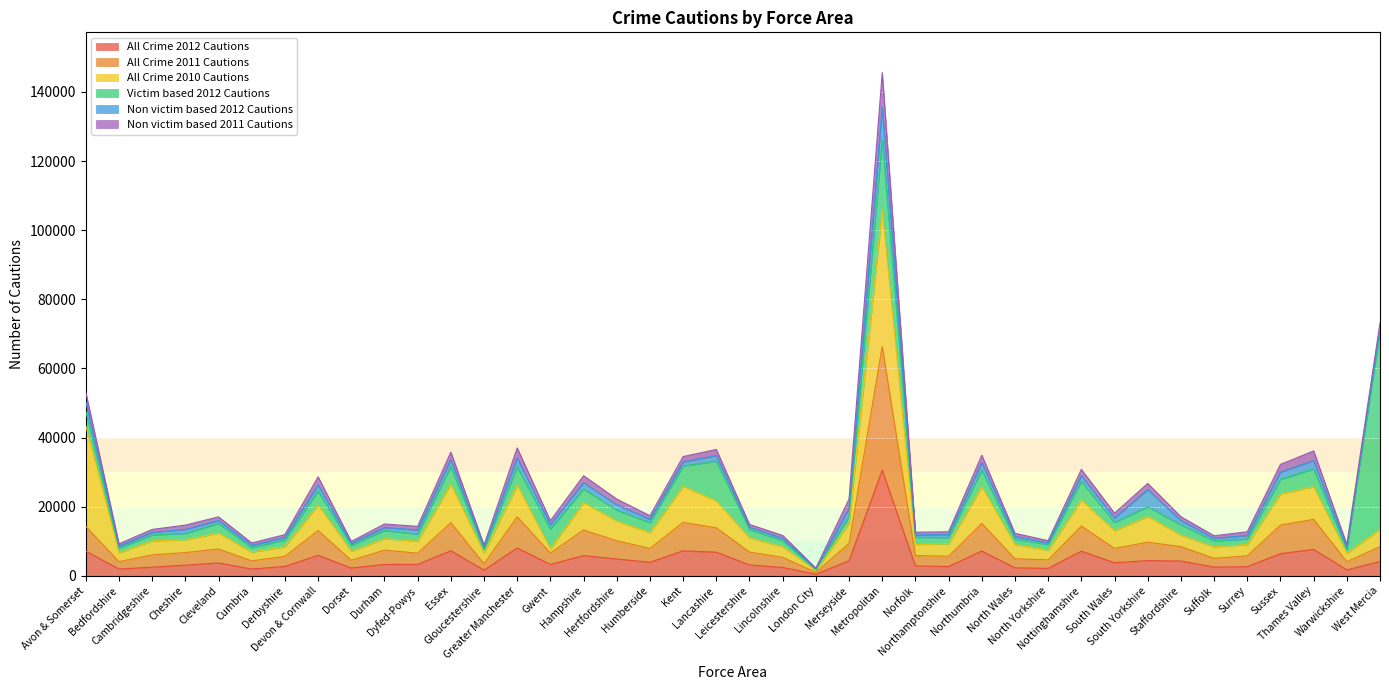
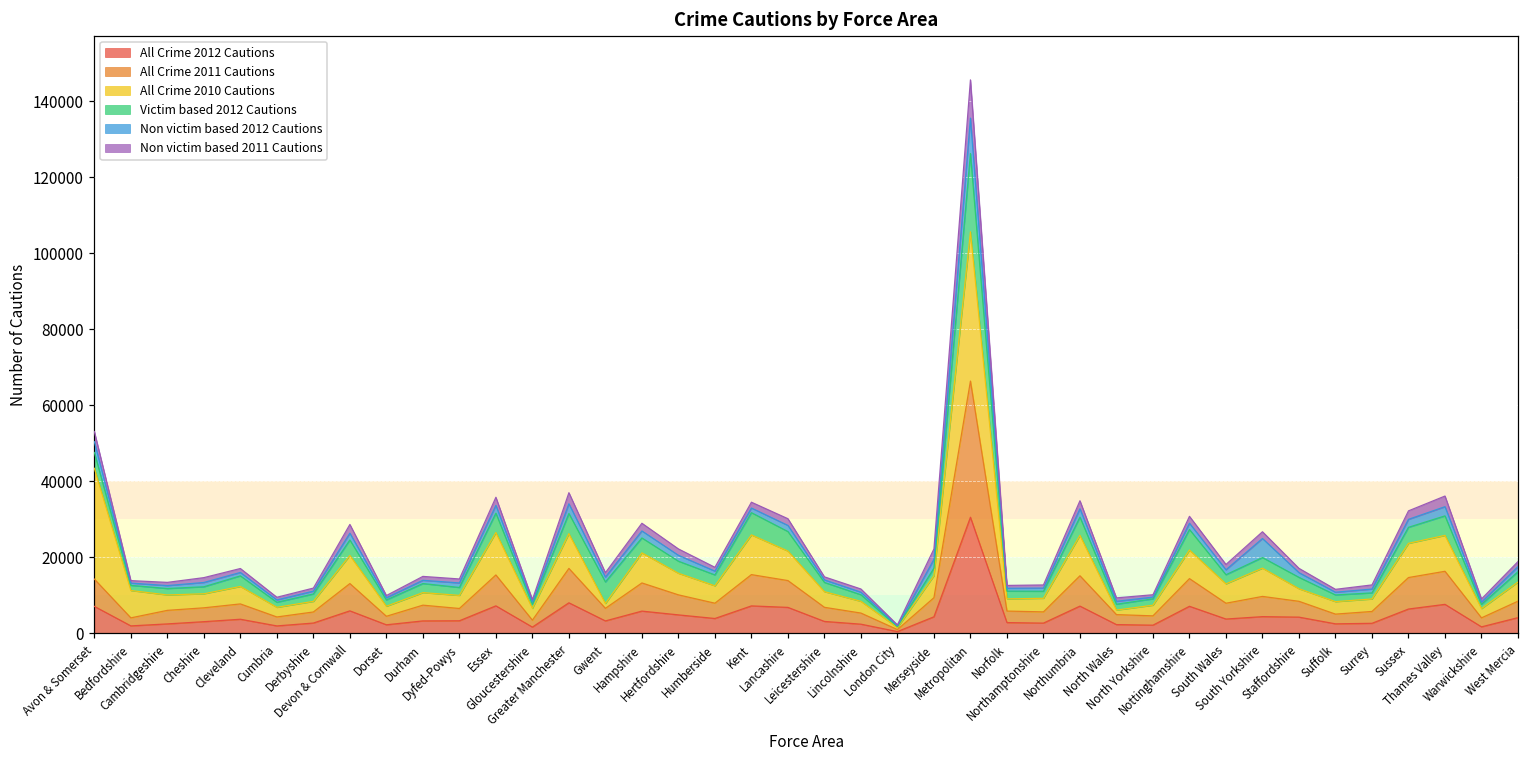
  {
    "All Crime 2010 Cautions": {
      "Avon & Somerset": 29000,
-     "Bedfordshire": 3000,
+     "Bedfordshire": 7000,
      "Cambridgeshire": 4000,
      "Cheshire": 4000,
      "Cleveland": 5000,
      "Cumbria": 3000,
      "Derbyshire": 3000,
      "Devon & Cornwall": 7000,
      "Dorset": 3000,
      "Durham": 3000,
      "Dyfed-Powys": 3000,
      "Essex": 11000,
      "Gloucestershire": 3000,
      "Greater Manchester": 9000,
      "Gwent": 1000,
      "Hampshire": 8000,
      "Hertfordshire": 6000,
      "Humberside": 5000,
      "Kent": 10000,
      "Lancashire": 8000,
      "Leicestershire": 4000,
      "Lincolnshire": 3000,
      "Merseyside": 6000,
      "Metropolitan": 39000,
      "Norfolk": 3000,
      "Northamptonshire": 4000,
      "Northumbria": 11000,
-     "North Wales": 4000,
+     "North Wales": 1000,
      "North Yorkshire": 3000,
      "Nottinghamshire": 8000,
      "South Wales": 5000,
      "South Yorkshire": 7000,
      "Staffordshire": 3000,
      "Suffolk": 3000,
      "Surrey": 3000,
      "Sussex": 9000,
      "Thames Valley": 9000,
      "Warwickshire": 2000,
      "West Mercia": 5000
    },
    "Victim based 2012 Cautions": {
      "Avon & Somerset": 4000,
      "Cambridgeshire": 2000,
      "Cheshire": 2000,
      "Cleveland": 3000,
      "Derbyshire": 2000,
      "Devon & Cornwall": 4000,
      "Durham": 2000,
      "Dyfed-Powys": 2000,
      "Essex": 5000,
      "Greater Manchester": 5000,
      "Gwent": 6000,
      "Hampshire": 4000,
      "Hertfordshire": 3000,
      "Humberside": 3000,
      "Kent": 6000,
-     "Lancashire": 12000,
+     "Lancashire": 5000,
      "Merseyside": 2000,
      "Metropolitan": 21000,
      "Norfolk": 2000,
      "Northamptonshire": 2000,
      "Northumbria": 5000,
      "North Wales": 2000,
      "Nottinghamshire": 5000,
      "South Wales": 2000,
      "South Yorkshire": 3000,
      "Staffordshire": 3000,
      "Surrey": 2000,
      "Sussex": 4000,
      "Thames Valley": 5000,
-     "West Mercia": 57000
+     "West Mercia": 3000
    },
    "Non victim based 2012 Cautions": {
      "Avon & Somerset": 3000,
      "Cambridgeshire": 1000,
      "Cheshire": 1000,
      "Cleveland": 1000,
      "Derbyshire": 1000,
      "Devon & Cornwall": 2000,
      "Durham": 1000,
      "Dyfed-Powys": 1000,
      "Essex": 2000,
      "Greater Manchester": 3000,
      "Gwent": 1000,
      "Hampshire": 2000,
      "Hertfordshire": 2000,
      "Humberside": 1000,
      "Kent": 1000,
      "Lancashire": 2000,
      "Merseyside": 2000,
      "Metropolitan": 9000,
      "Norfolk": 1000,
      "Northamptonshire": 1000,
      "Northumbria": 2000,
      "North Wales": 1000,
      "Nottinghamshire": 2000,
      "South Wales": 1000,
      "South Yorkshire": 5000,
      "Staffordshire": 1000,
      "Surrey": 1000,
      "Sussex": 2000,
      "Thames Valley": 2000,
      "West Mercia": 1000
    },
    "Non victim based 2011 Cautions": {
      "Avon & Somerset": 3000,
      "Cambridgeshire": 1000,
      "Cheshire": 1000,
      "Cleveland": 1000,
      "Derbyshire": 1000,
      "Devon & Cornwall": 2000,
      "Durham": 1000,
      "Dyfed-Powys": 1000,
      "Essex": 2000,
      "Greater Manchester": 3000,
      "Gwent": 1000,
      "Hampshire": 2000,
      "Hertfordshire": 2000,
      "Humberside": 1000,
      "Kent": 2000,
      "Lancashire": 2000,
      "Leicestershire": 1000,
      "Lincolnshire": 1000,
      "Merseyside": 3000,
      "Metropolitan": 10000,
      "Norfolk": 1000,
      "Northamptonshire": 1000,
      "Northumbria": 2000,
      "North Wales": 1000,
      "Nottinghamshire": 2000,
      "South Wales": 1000,
      "South Yorkshire": 2000,
      "Staffordshire": 1000,
      "Suffolk": 1000,
      "Surrey": 1000,
      "Sussex": 2000,
      "Thames Valley": 3000,
      "Warwickshire": 1000,
      "West Mercia": 1000
    }
  }
